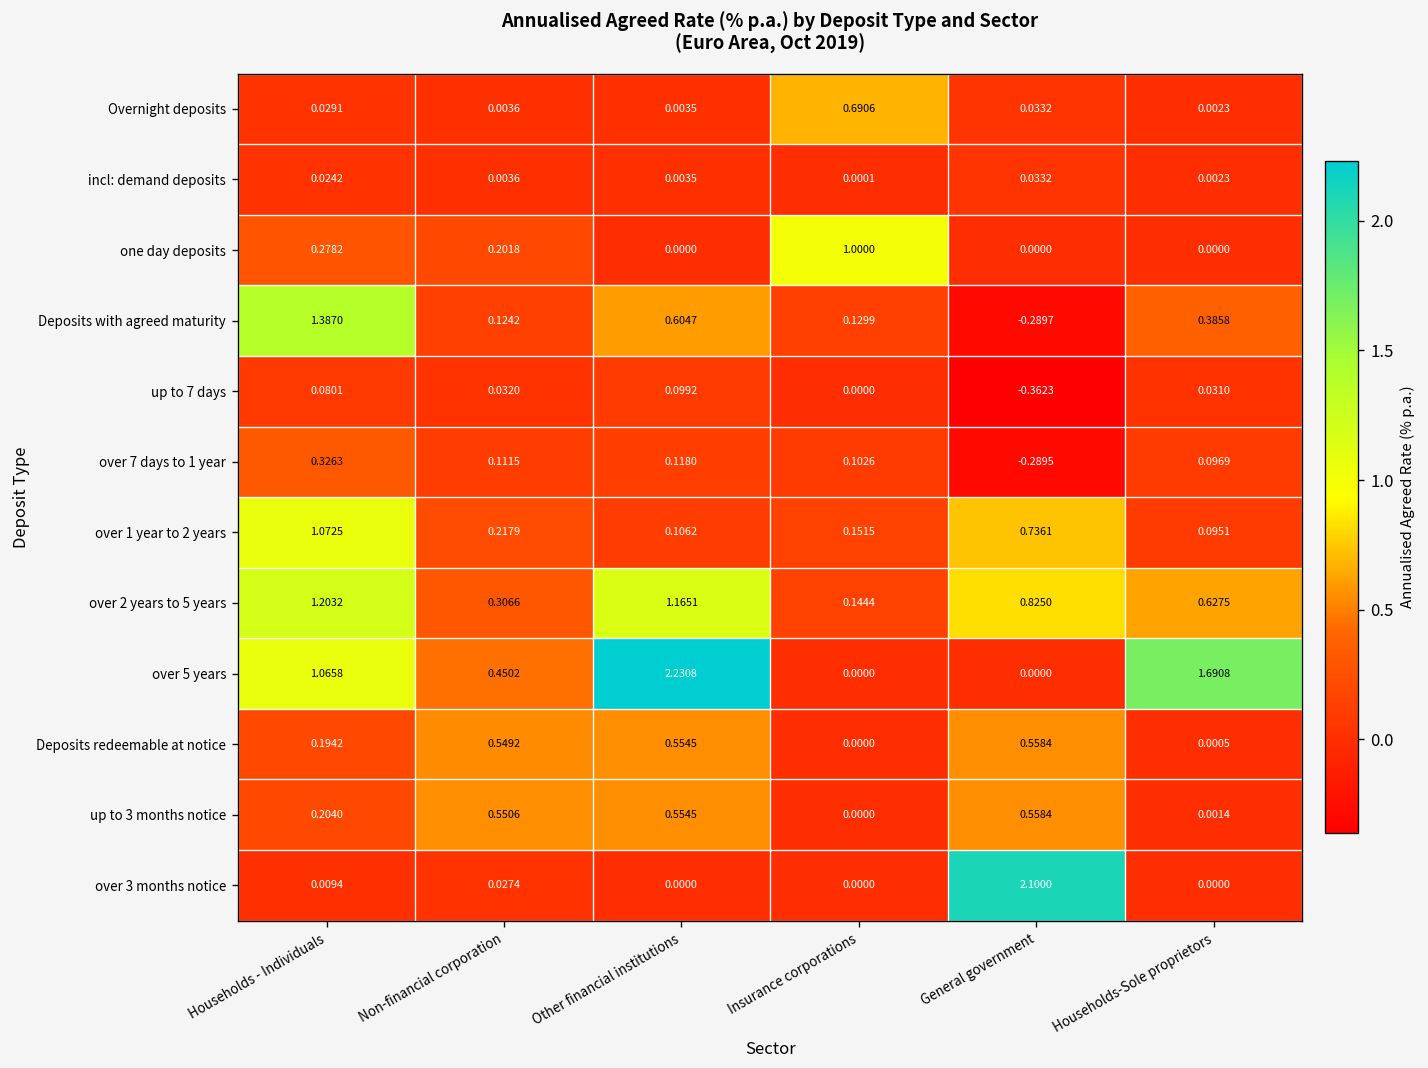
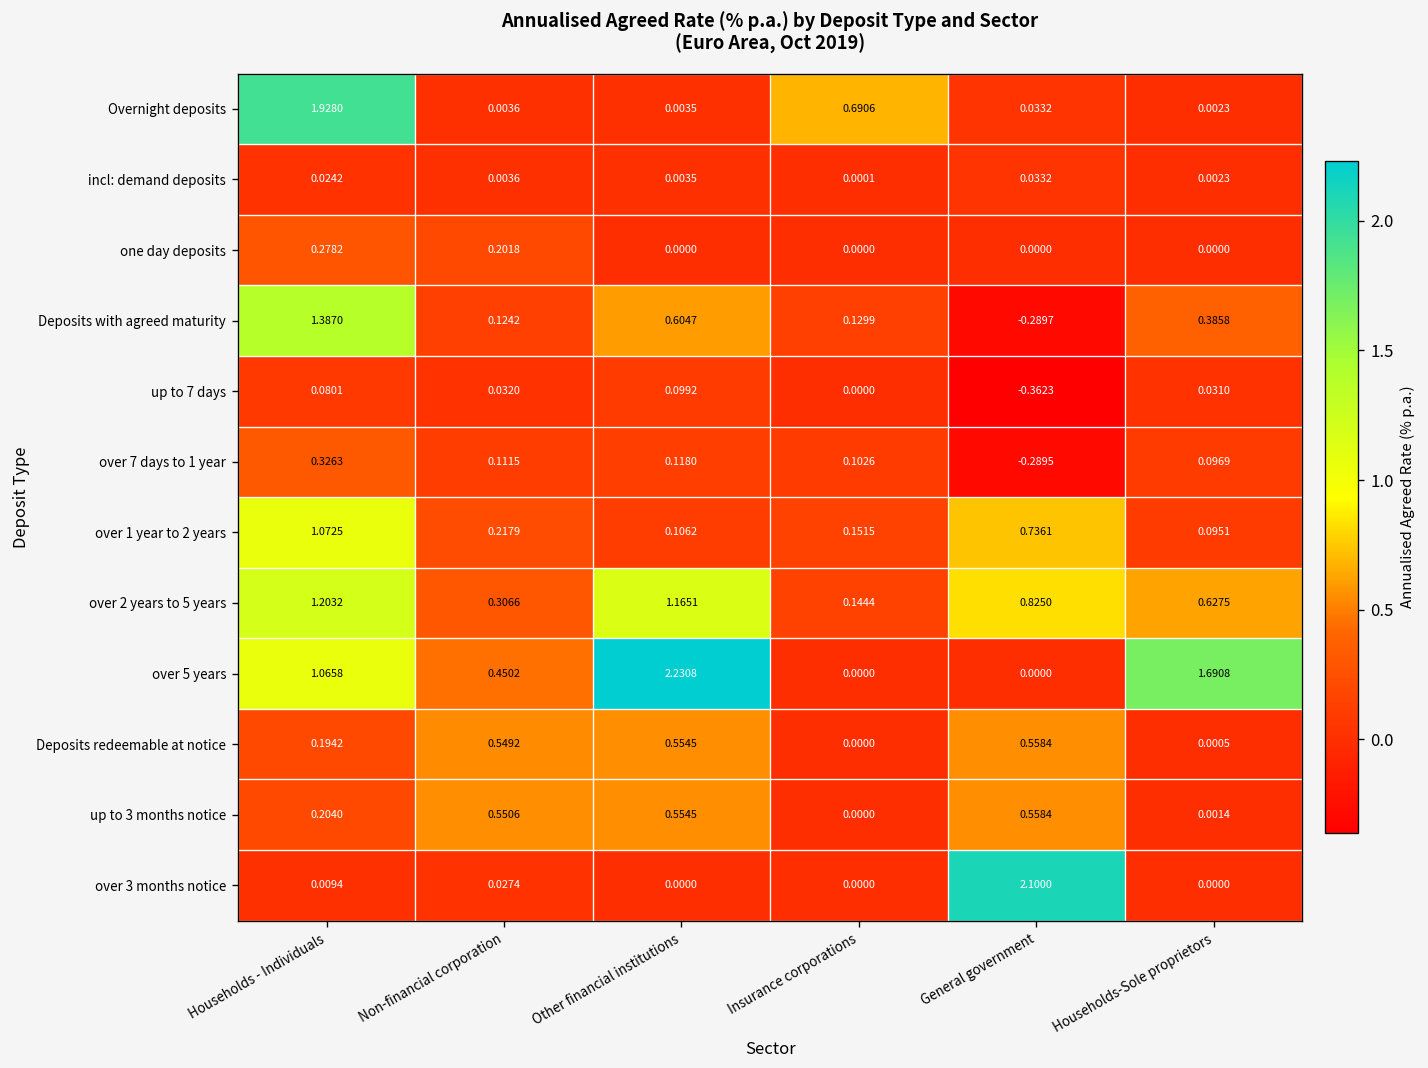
  {
    "Overnight deposits": {
-     "Households - Individuals": 0.0291,
+     "Households - Individuals": 1.9280,
      "Non-financial corporation": 0.0036,
      "Other financial institutions": 0.0035,
      "Insurance corporations": 0.6906,
      "General government": 0.0332,
      "Households-Sole proprietors": 0.0023
    },
    "incl: demand deposits": {
      "Households - Individuals": 0.0242,
      "Non-financial corporation": 0.0036,
      "Other financial institutions": 0.0035,
      "Insurance corporations": 0.0001,
      "General government": 0.0332,
      "Households-Sole proprietors": 0.0023
    },
    "one day deposits": {
      "Households - Individuals": 0.2782,
      "Non-financial corporation": 0.2018,
      "Other financial institutions": 0.0000,
-     "Insurance corporations": 1.0000,
+     "Insurance corporations": 0.0000,
      "General government": 0.0000,
      "Households-Sole proprietors": 0.0000
    },
    "Deposits with agreed maturity": {
      "Households - Individuals": 1.3870,
      "Non-financial corporation": 0.1242,
      "Other financial institutions": 0.6047,
      "Insurance corporations": 0.1299,
      "General government": -0.2897,
      "Households-Sole proprietors": 0.3858
    },
    "up to 7 days": {
      "Households - Individuals": 0.0801,
      "Non-financial corporation": 0.0320,
      "Other financial institutions": 0.0992,
      "Insurance corporations": 0.0000,
      "General government": -0.3623,
      "Households-Sole proprietors": 0.0310
    },
    "over 7 days to 1 year": {
      "Households - Individuals": 0.3263,
      "Non-financial corporation": 0.1115,
      "Other financial institutions": 0.1180,
      "Insurance corporations": 0.1026,
      "General government": -0.2895,
      "Households-Sole proprietors": 0.0969
    },
    "over 1 year to 2 years": {
      "Households - Individuals": 1.0725,
      "Non-financial corporation": 0.2179,
      "Other financial institutions": 0.1062,
      "Insurance corporations": 0.1515,
      "General government": 0.7361,
      "Households-Sole proprietors": 0.0951
    },
    "over 2 years to 5 years": {
      "Households - Individuals": 1.2032,
      "Non-financial corporation": 0.3066,
      "Other financial institutions": 1.1651,
      "Insurance corporations": 0.1444,
      "General government": 0.8250,
      "Households-Sole proprietors": 0.6275
    },
    "over 5 years": {
      "Households - Individuals": 1.0658,
      "Non-financial corporation": 0.4502,
      "Other financial institutions": 2.2308,
      "Insurance corporations": 0.0000,
      "General government": 0.0000,
      "Households-Sole proprietors": 1.6908
    },
    "Deposits redeemable at notice": {
      "Households - Individuals": 0.1942,
      "Non-financial corporation": 0.5492,
      "Other financial institutions": 0.5545,
      "Insurance corporations": 0.0000,
      "General government": 0.5584,
      "Households-Sole proprietors": 0.0005
    },
    "up to 3 months notice": {
      "Households - Individuals": 0.2040,
      "Non-financial corporation": 0.5506,
      "Other financial institutions": 0.5545,
      "Insurance corporations": 0.0000,
      "General government": 0.5584,
      "Households-Sole proprietors": 0.0014
    },
    "over 3 months notice": {
      "Households - Individuals": 0.0094,
      "Non-financial corporation": 0.0274,
      "Other financial institutions": 0.0000,
      "Insurance corporations": 0.0000,
      "General government": 2.1000,
      "Households-Sole proprietors": 0.0000
    }
  }
